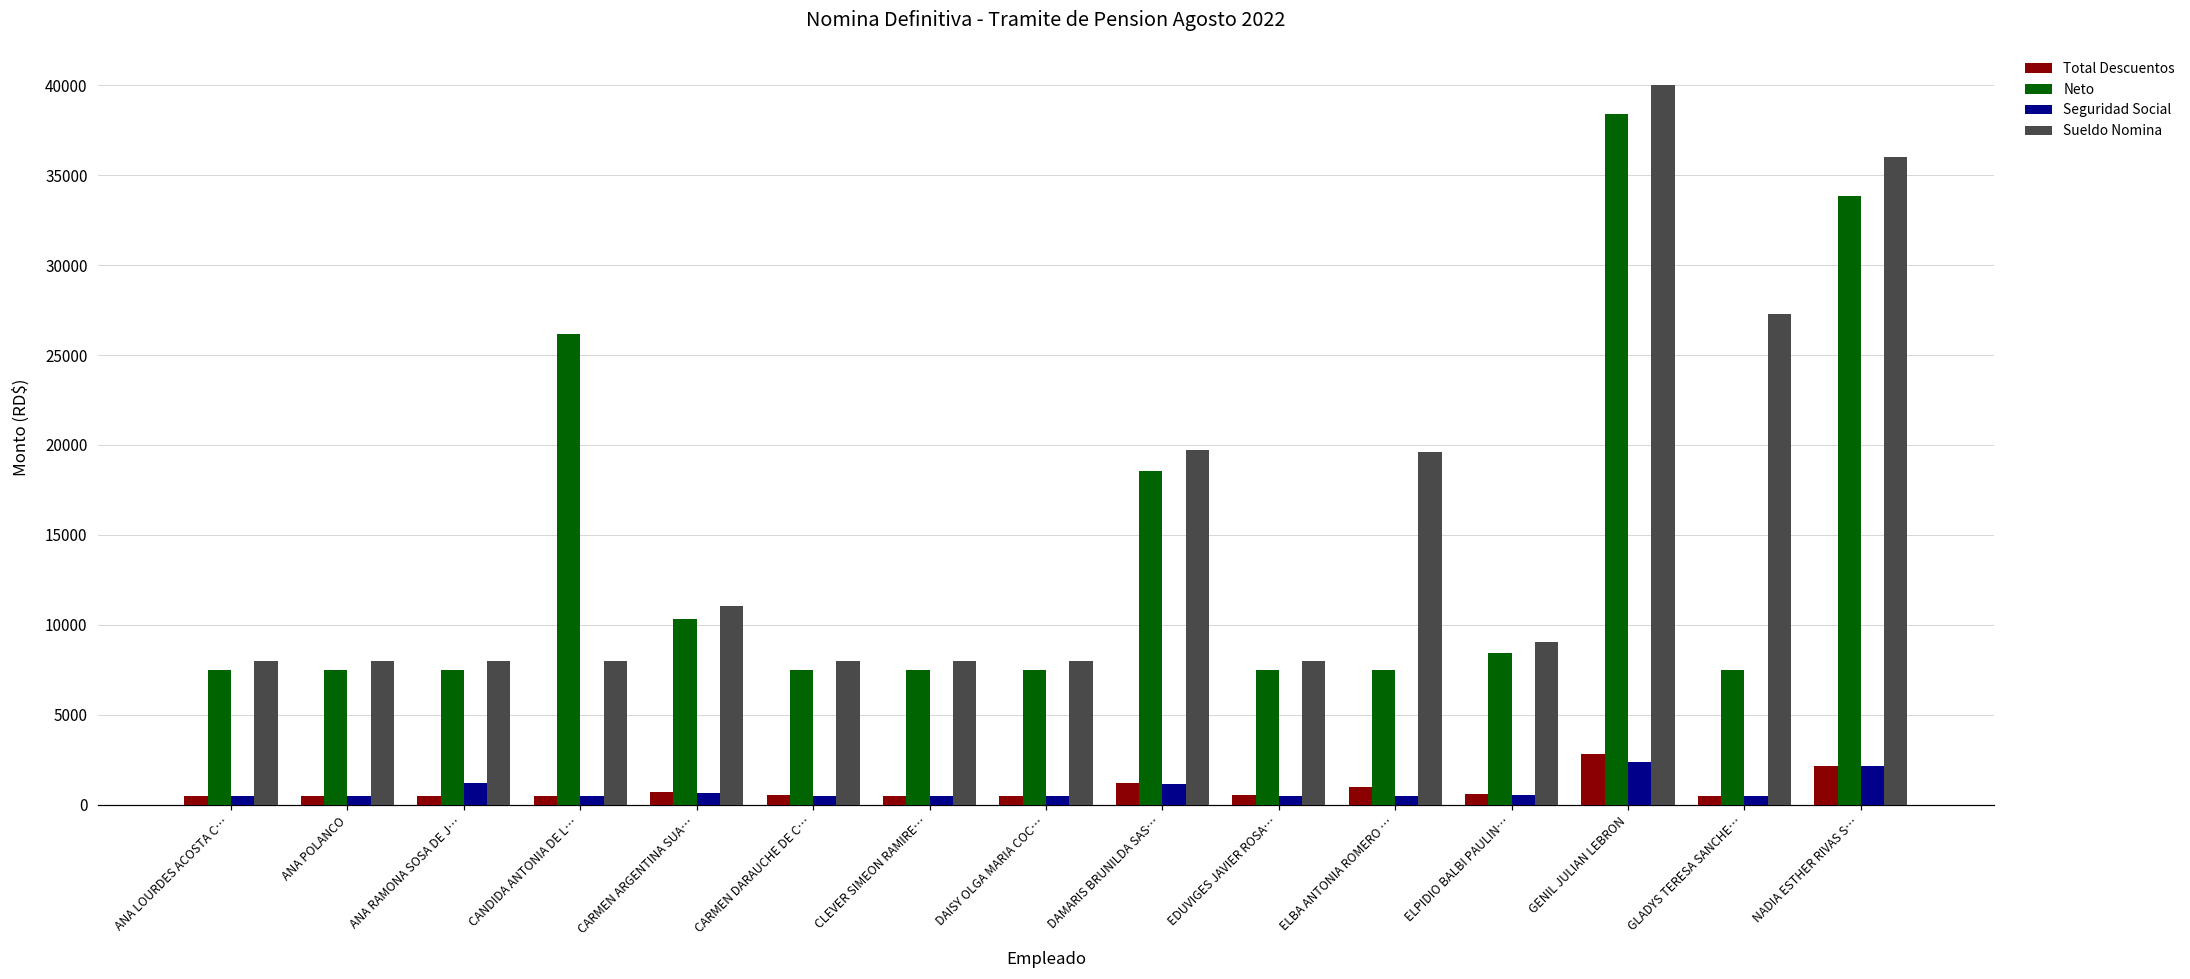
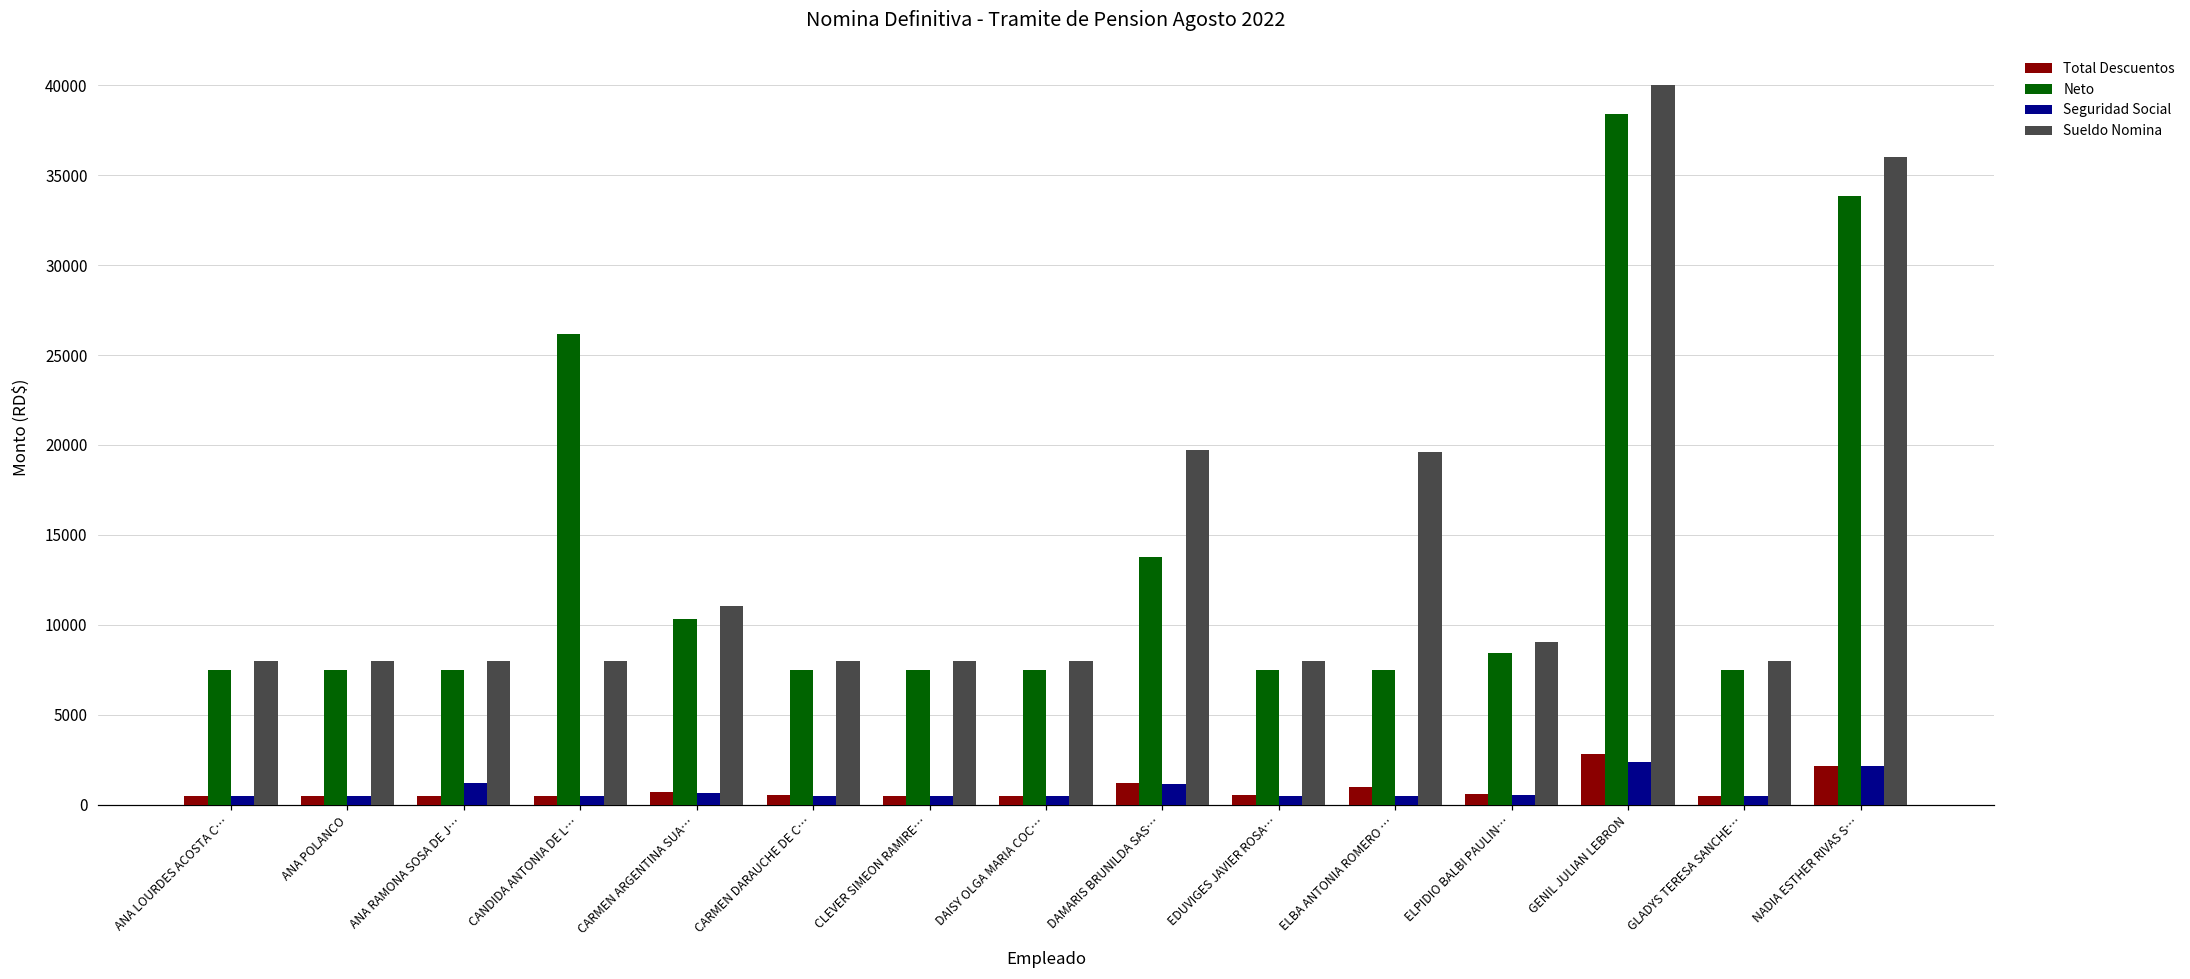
  {
    "Total Descuentos": {
      "ANA LOURDES ACOSTA C…": 500,
      "ANA POLANCO": 500,
      "ANA RAMONA SOSA DE J…": 500,
      "CANDIDA ANTONIA DE L…": 500,
      "CARMEN ARGENTINA SUA…": 700,
      "CARMEN DARAUCHE DE C…": 500,
      "CLEVER SIMEON RAMIRE…": 500,
      "DAISY OLGA MARIA COC…": 500,
      "DAMARIS BRUNILDA SAS…": 1200,
      "EDUVIGES JAVIER ROSA…": 500,
      "ELBA ANTONIA ROMERO …": 1000,
      "ELPIDIO BALBI PAULIN…": 600,
      "GENIL JULIAN LEBRON": 2800,
      "GLADYS TERESA SANCHE…": 500,
      "NADIA ESTHER RIVAS S…": 2200
    },
    "Neto": {
      "ANA LOURDES ACOSTA C…": 7500,
      "ANA POLANCO": 7500,
      "ANA RAMONA SOSA DE J…": 7500,
      "CANDIDA ANTONIA DE L…": 26200,
      "CARMEN ARGENTINA SUA…": 10300,
      "CARMEN DARAUCHE DE C…": 7500,
      "CLEVER SIMEON RAMIRE…": 7500,
      "DAISY OLGA MARIA COC…": 7500,
-     "DAMARIS BRUNILDA SAS…": 18500,
+     "DAMARIS BRUNILDA SAS…": 13700,
      "EDUVIGES JAVIER ROSA…": 7500,
      "ELBA ANTONIA ROMERO …": 7500,
      "ELPIDIO BALBI PAULIN…": 8500,
      "GENIL JULIAN LEBRON": 38400,
      "GLADYS TERESA SANCHE…": 7500,
      "NADIA ESTHER RIVAS S…": 33800
    },
    "Seguridad Social": {
      "ANA LOURDES ACOSTA C…": 500,
      "ANA POLANCO": 500,
      "ANA RAMONA SOSA DE J…": 1200,
      "CANDIDA ANTONIA DE L…": 500,
      "CARMEN ARGENTINA SUA…": 700,
      "CARMEN DARAUCHE DE C…": 500,
      "CLEVER SIMEON RAMIRE…": 500,
      "DAISY OLGA MARIA COC…": 500,
      "DAMARIS BRUNILDA SAS…": 1200,
      "EDUVIGES JAVIER ROSA…": 500,
      "ELBA ANTONIA ROMERO …": 500,
      "ELPIDIO BALBI PAULIN…": 500,
      "GENIL JULIAN LEBRON": 2400,
      "GLADYS TERESA SANCHE…": 500,
      "NADIA ESTHER RIVAS S…": 2100
    },
    "Sueldo Nomina": {
      "ANA LOURDES ACOSTA C…": 8000,
      "ANA POLANCO": 8000,
      "ANA RAMONA SOSA DE J…": 8000,
      "CANDIDA ANTONIA DE L…": 8000,
      "CARMEN ARGENTINA SUA…": 11000,
      "CARMEN DARAUCHE DE C…": 8000,
      "CLEVER SIMEON RAMIRE…": 8000,
      "DAISY OLGA MARIA COC…": 8000,
      "DAMARIS BRUNILDA SAS…": 19700,
      "EDUVIGES JAVIER ROSA…": 8000,
      "ELBA ANTONIA ROMERO …": 19600,
      "ELPIDIO BALBI PAULIN…": 9100,
      "GENIL JULIAN LEBRON": 40000,
-     "GLADYS TERESA SANCHE…": 27300,
+     "GLADYS TERESA SANCHE…": 8000,
      "NADIA ESTHER RIVAS S…": 36000
    }
  }
